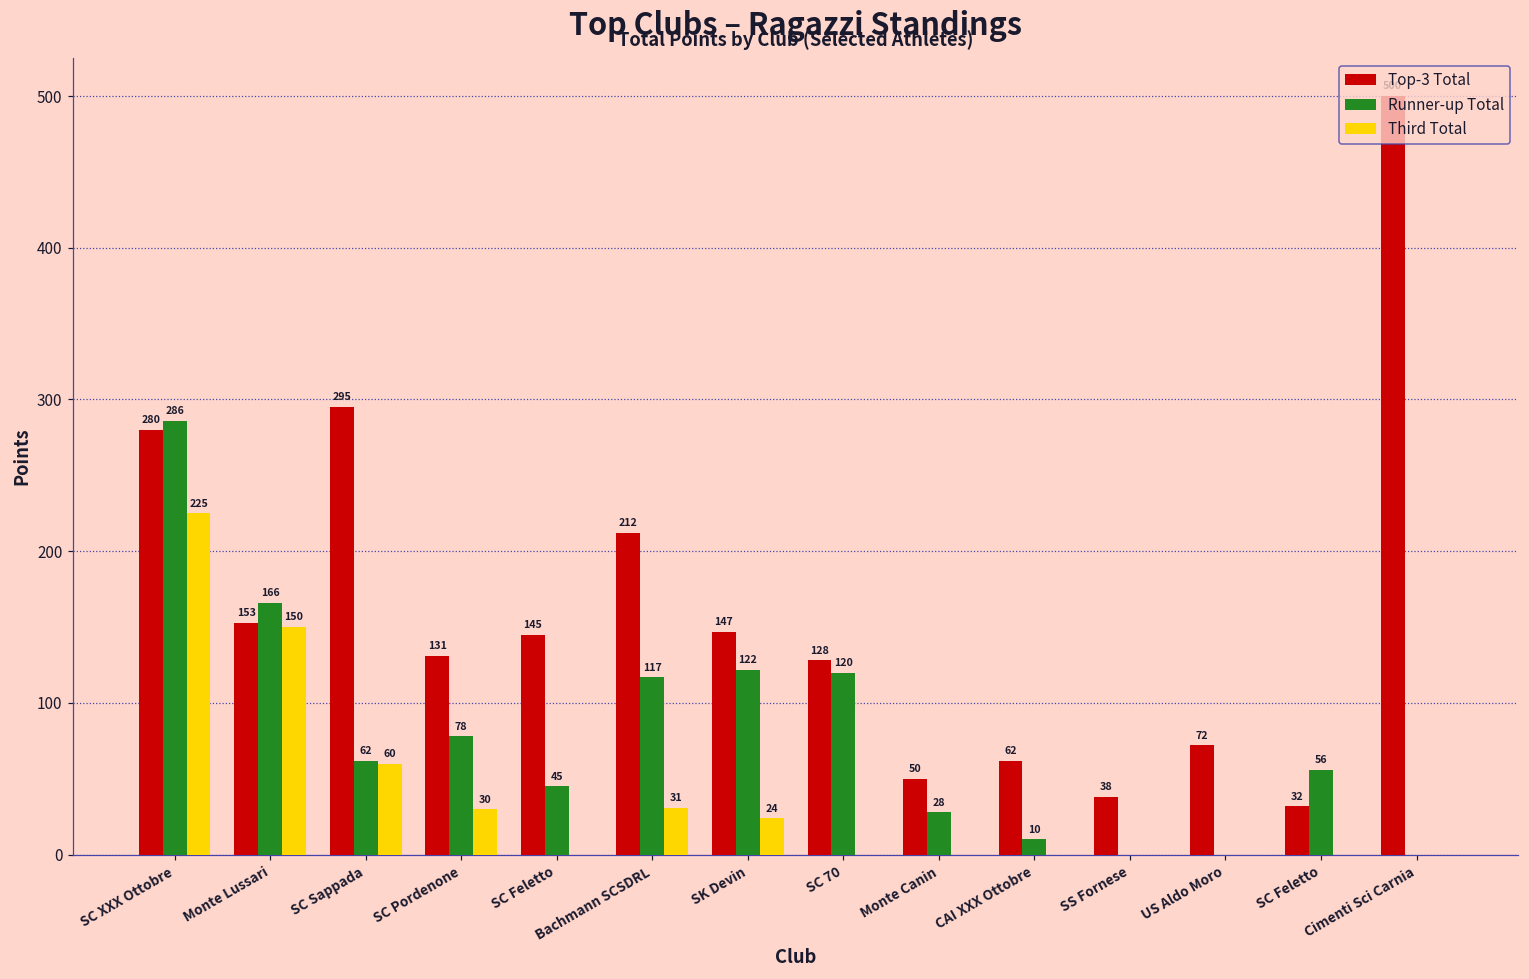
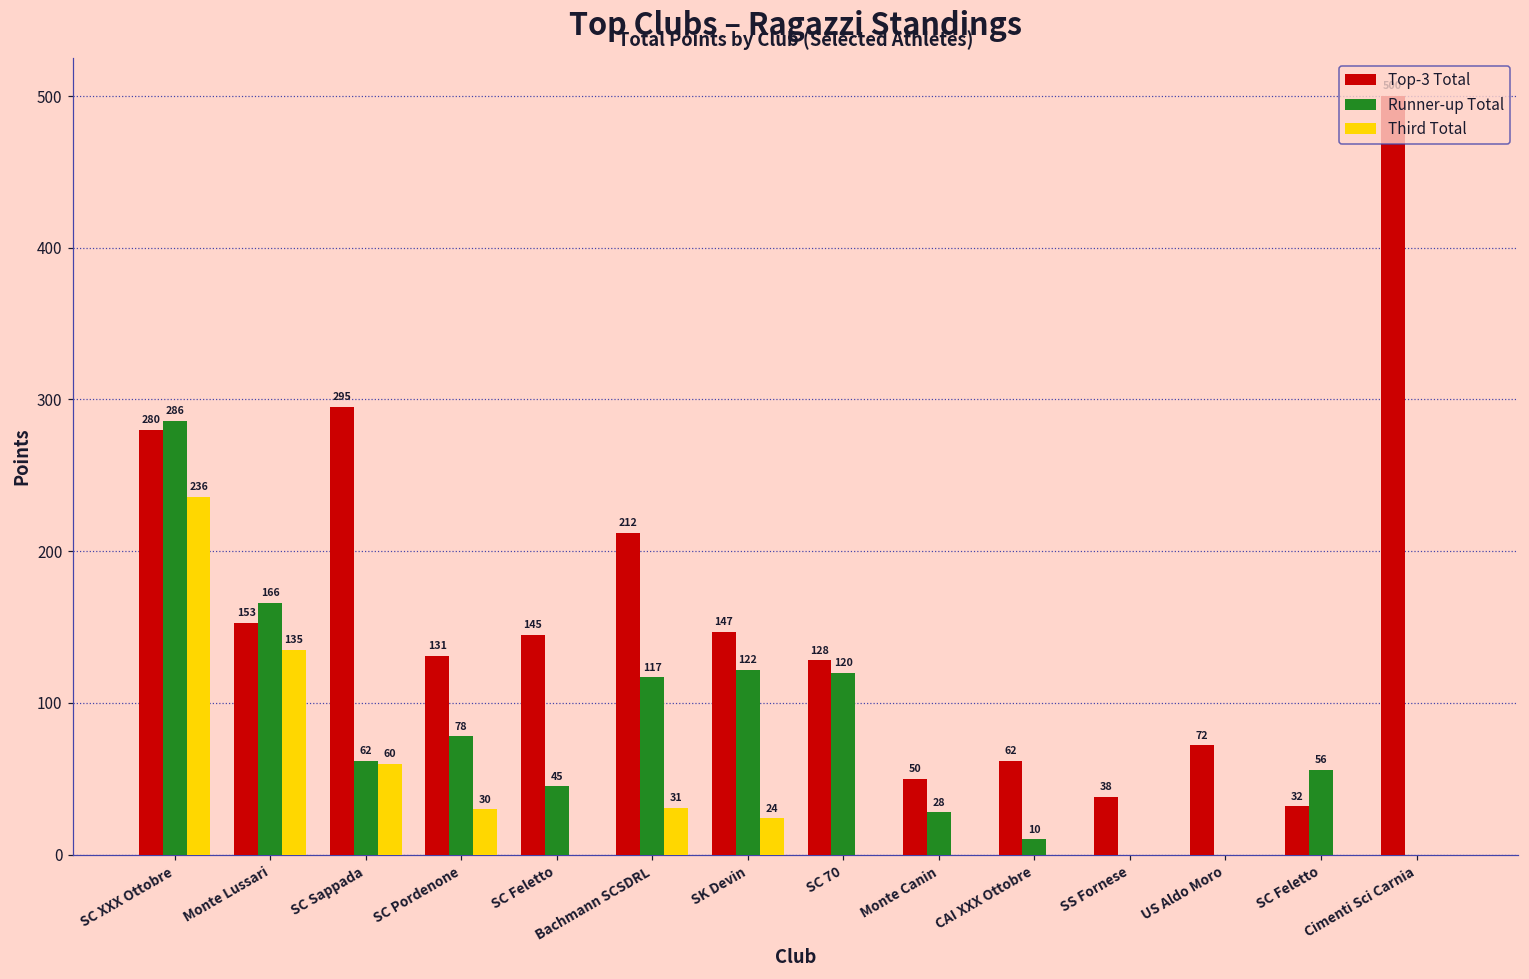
  {
    "Top-3 Total": {
      "SC XXX Ottobre": 280,
      "Monte Lussari": 153,
      "SC Sappada": 295,
      "SC Pordenone": 131,
      "Bachmann SCSDRL": 212,
      "SK Devin": 147,
      "SC 70": 128,
      "Monte Canin": 50,
      "CAI XXX Ottobre": 62,
      "SS Fornese": 38,
      "US Aldo Moro": 72
    },
    "Runner-up Total": {
      "SC XXX Ottobre": 286,
      "Monte Lussari": 166,
      "SC Sappada": 62,
      "SC Pordenone": 78,
      "Bachmann SCSDRL": 117,
      "SK Devin": 122,
      "SC 70": 120,
      "Monte Canin": 28,
      "CAI XXX Ottobre": 10
    },
    "Third Total": {
-     "SC XXX Ottobre": 225,
-     "Monte Lussari": 150,
+     "SC XXX Ottobre": 236,
+     "Monte Lussari": 135,
      "SC Sappada": 60,
      "SC Pordenone": 30,
      "Bachmann SCSDRL": 31,
      "SK Devin": 24
    }
  }
